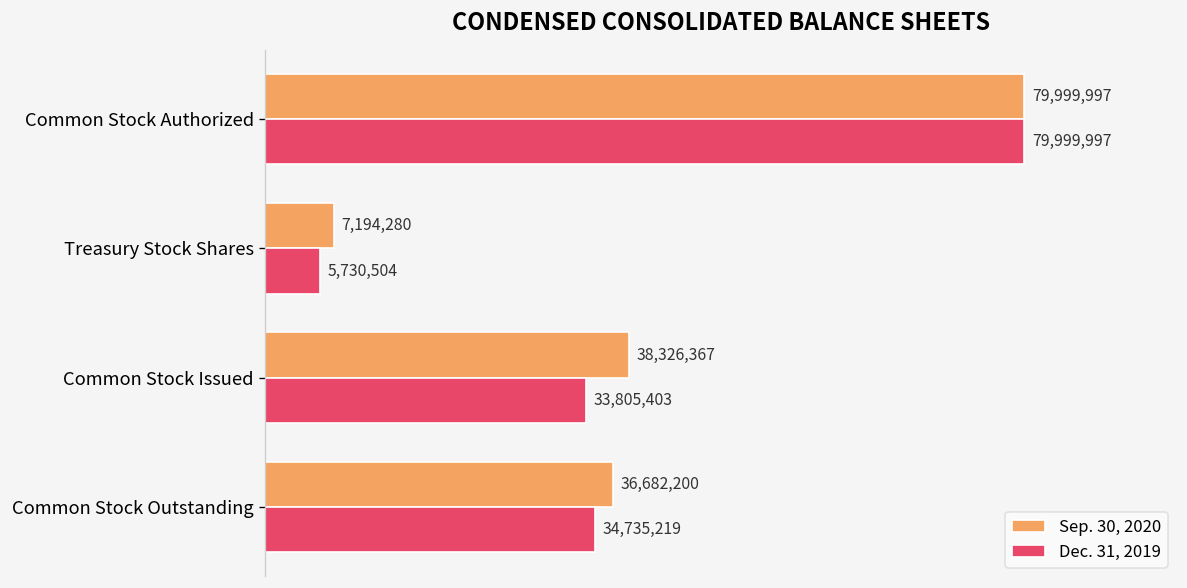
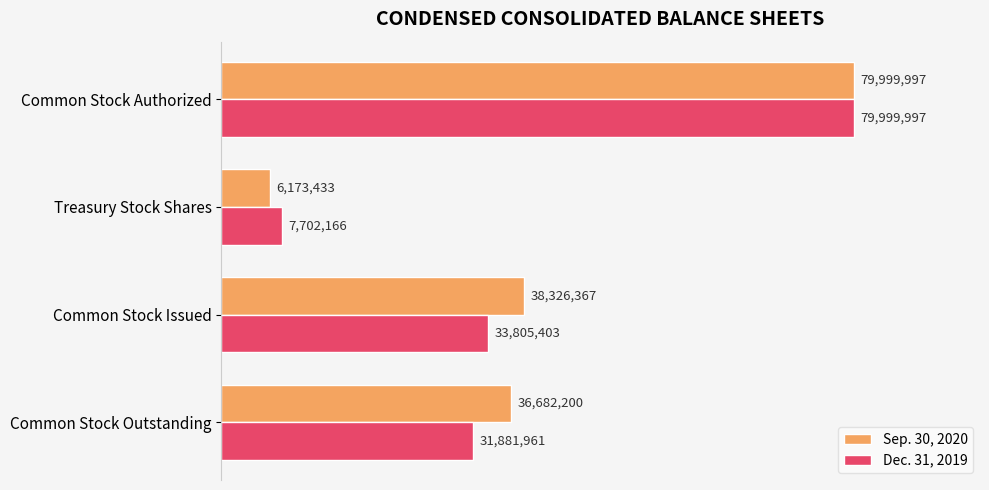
  {
    "Sep. 30, 2020": {
      "Common Stock Authorized": "79,999,997",
-     "Treasury Stock Shares": "7,194,280",
+     "Treasury Stock Shares": "6,173,433",
      "Common Stock Issued": "38,326,367",
      "Common Stock Outstanding": "36,682,200"
    },
    "Dec. 31, 2019": {
      "Common Stock Authorized": "79,999,997",
-     "Treasury Stock Shares": "5,730,504",
+     "Treasury Stock Shares": "7,702,166",
      "Common Stock Issued": "33,805,403",
-     "Common Stock Outstanding": "34,735,219"
+     "Common Stock Outstanding": "31,881,961"
    }
  }
